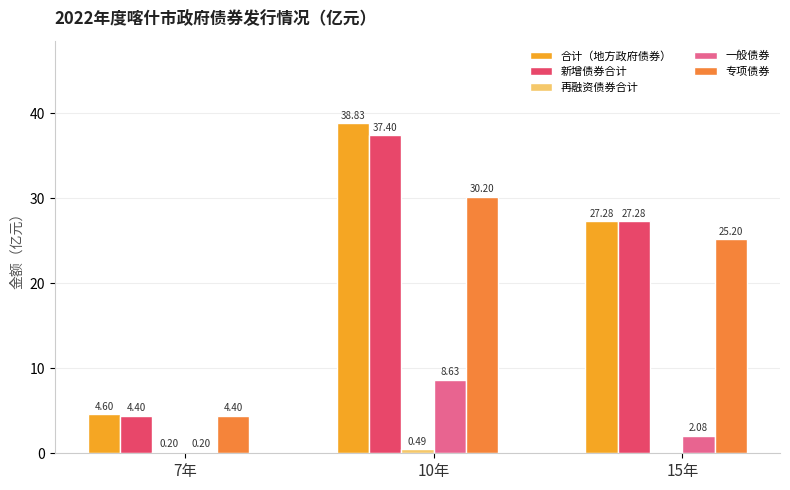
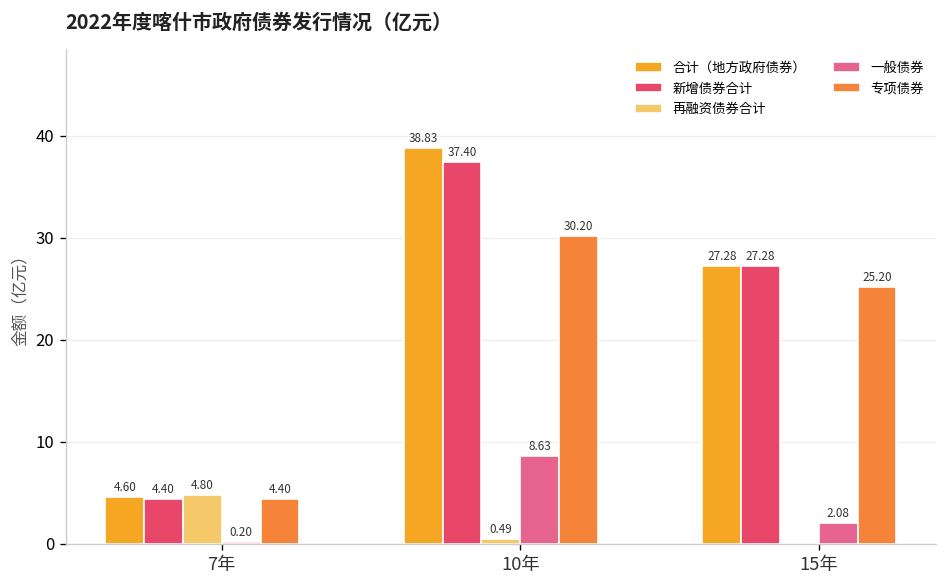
  {
    "再融资债券合计": {
-     "7年": 0.20,
+     "7年": 4.80,
      "10年": 0.49
    }
  }
